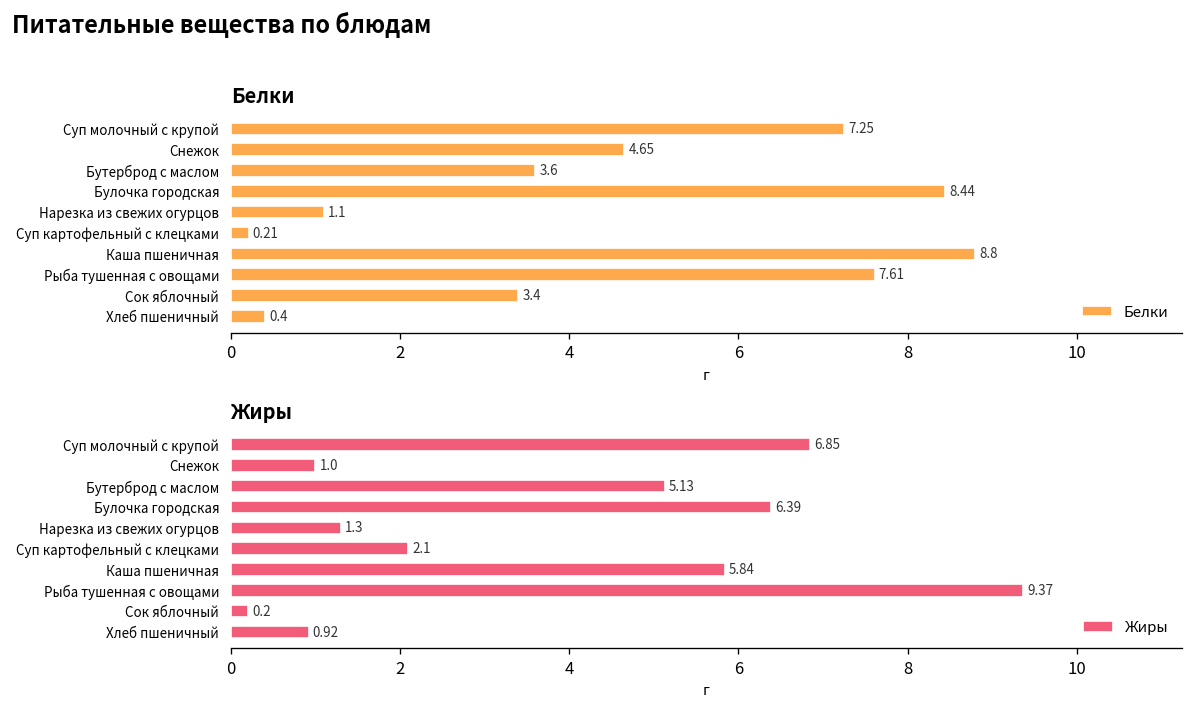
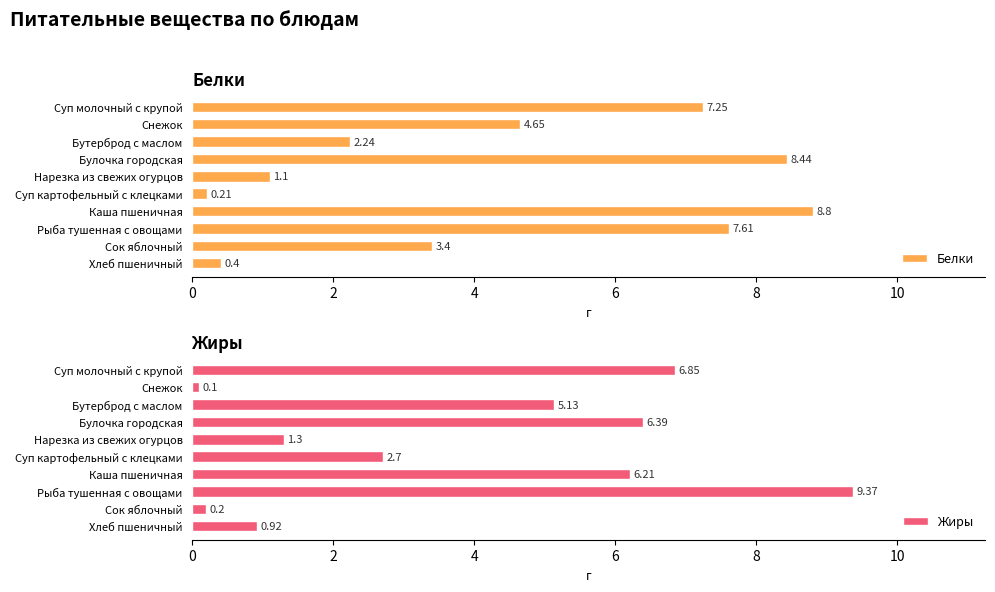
  {
    "Белки": {
      "Суп молочный с крупой": 7.25,
      "Снежок": 4.65,
-     "Бутерброд с маслом": 3.6,
+     "Бутерброд с маслом": 2.24,
      "Булочка городская": 8.44,
      "Нарезка из свежих огурцов": 1.1,
      "Суп картофельный с клецками": 0.21,
      "Каша пшеничная": 8.8,
      "Рыба тушенная с овощами": 7.61,
      "Сок яблочный": 3.4,
      "Хлеб пшеничный": 0.4
    },
    "Жиры": {
      "Суп молочный с крупой": 6.85,
-     "Снежок": 1.0,
+     "Снежок": 0.1,
      "Бутерброд с маслом": 5.13,
      "Булочка городская": 6.39,
      "Нарезка из свежих огурцов": 1.3,
-     "Суп картофельный с клецками": 2.1,
-     "Каша пшеничная": 5.84,
+     "Суп картофельный с клецками": 2.7,
+     "Каша пшеничная": 6.21,
      "Рыба тушенная с овощами": 9.37,
      "Сок яблочный": 0.2,
      "Хлеб пшеничный": 0.92
    }
  }
